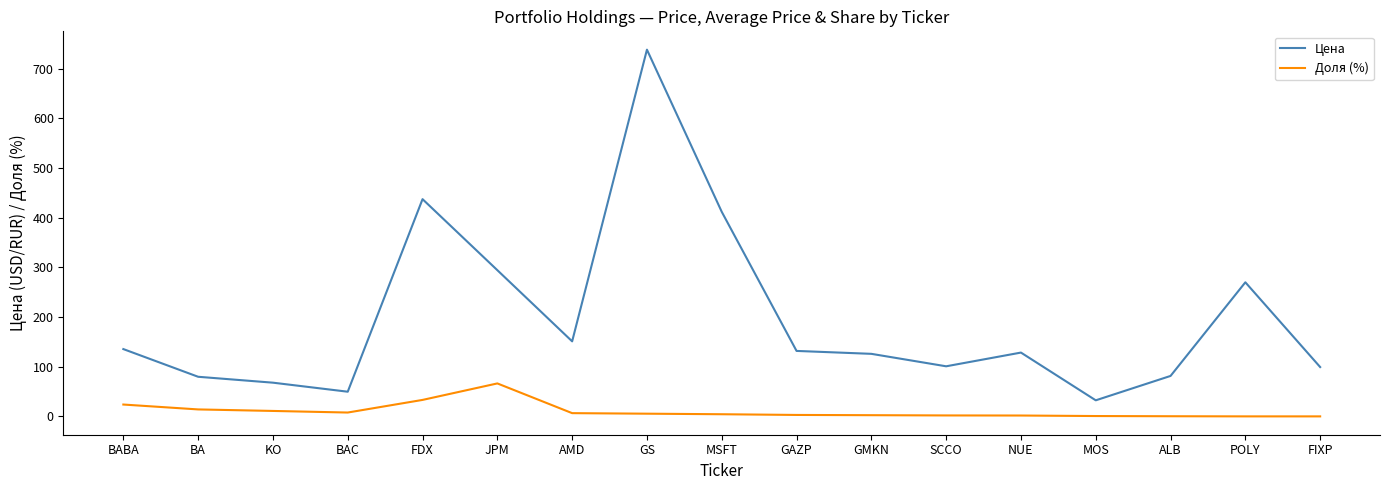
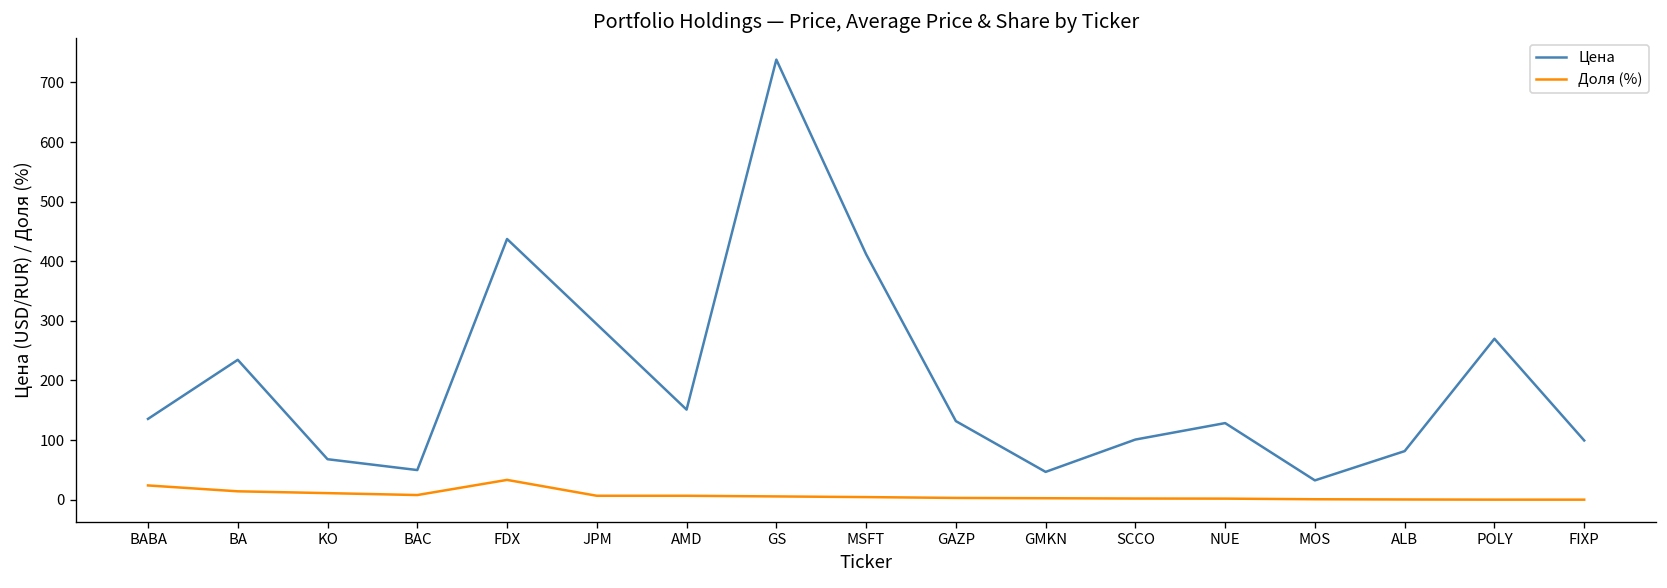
  {
    "Цена": {
      "BABA": 140,
-     "BA": 80,
+     "BA": 230,
      "KO": 70,
      "BAC": 50,
      "FDX": 440,
      "JPM": 290,
      "AMD": 150,
      "GS": 740,
      "MSFT": 410,
      "GAZP": 130,
-     "GMKN": 130,
+     "GMKN": 50,
      "SCCO": 100,
      "NUE": 130,
      "MOS": 30,
      "ALB": 80,
      "POLY": 270,
      "FIXP": 100
    },
    "Доля (%)": {
      "BABA": 20,
      "BA": 10,
      "KO": 10,
      "BAC": 10,
      "FDX": 30,
-     "JPM": 70,
+     "JPM": 10,
      "AMD": 10,
      "GS": 10,
      "MSFT": 0,
      "GAZP": 0,
      "GMKN": 0,
      "SCCO": 0,
      "NUE": 0,
      "MOS": 0,
      "ALB": 0,
      "POLY": 0,
      "FIXP": 0
    }
  }
